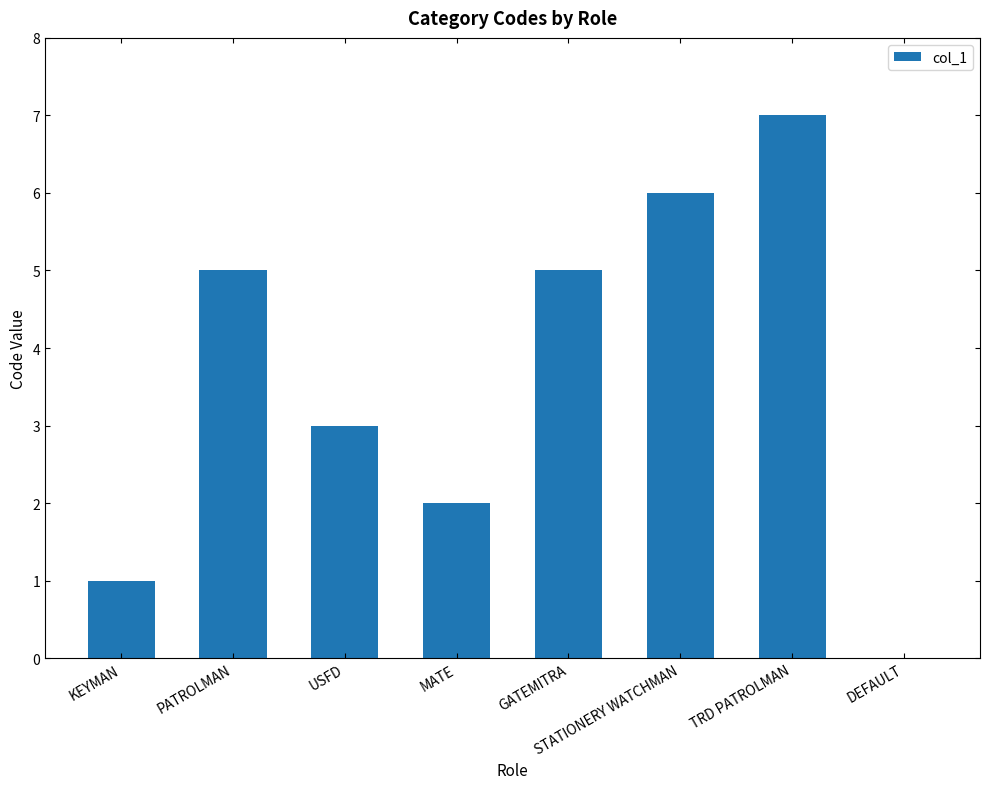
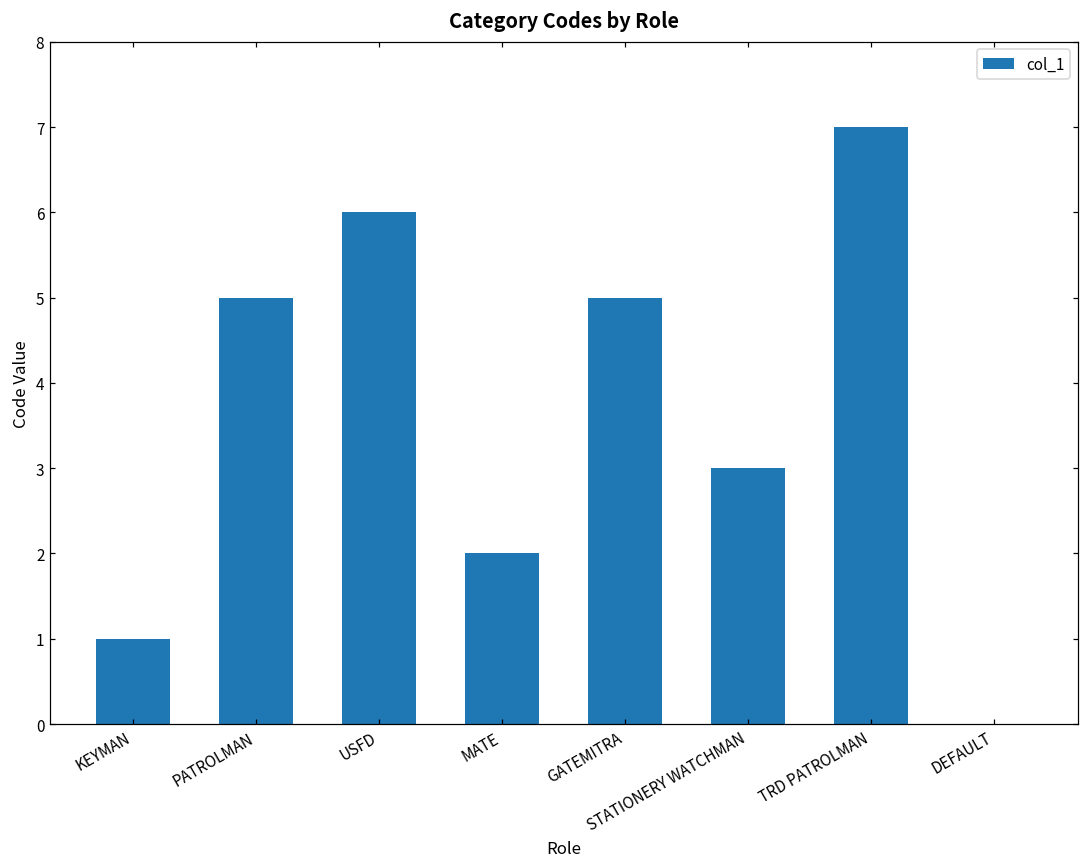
  {
    "KEYMAN": 1,
    "PATROLMAN": 5,
-   "USFD": 3,
+   "USFD": 6,
    "MATE": 2,
    "GATEMITRA": 5,
-   "STATIONERY WATCHMAN": 6,
+   "STATIONERY WATCHMAN": 3,
    "TRD PATROLMAN": 7,
    "DEFAULT": 0
  }
